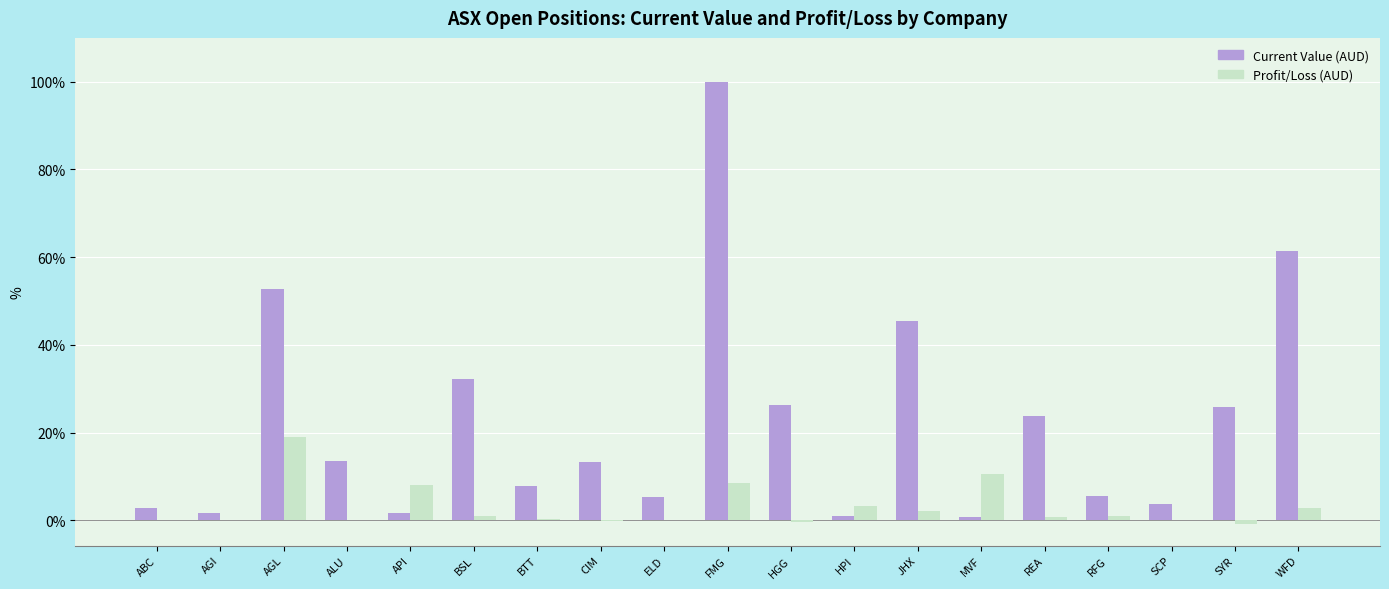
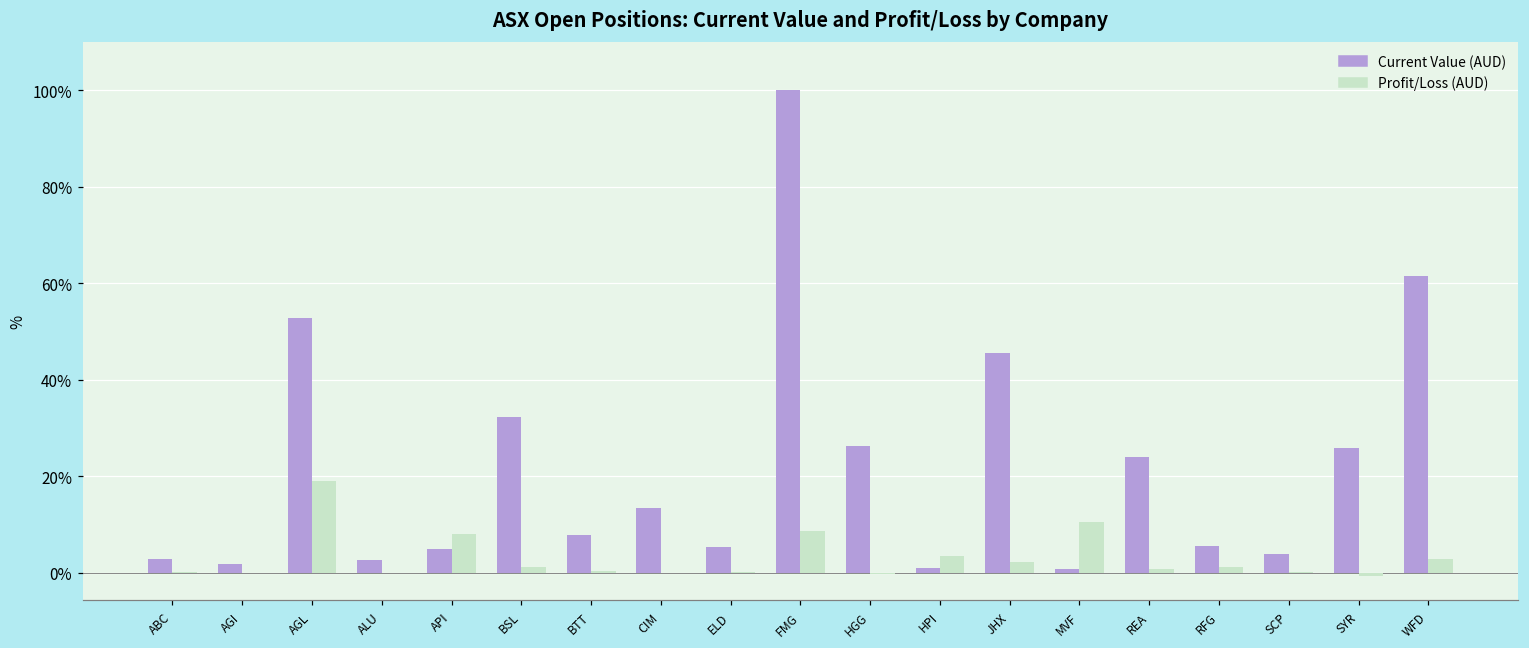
  {
    "Current Value (AUD)": {
      "ABC": "3%",
      "AGI": "2%",
      "AGL": "53%",
-     "ALU": "13%",
-     "API": "2%",
+     "ALU": "3%",
+     "API": "5%",
      "BSL": "32%",
      "BTT": "8%",
      "CIM": "13%",
      "ELD": "5%",
      "FMG": "100%",
      "HGG": "26%",
      "HPI": "1%",
      "JHX": "45%",
      "MVF": "1%",
      "REA": "24%",
      "RFG": "5%",
      "SCP": "4%",
      "SYR": "26%",
      "WFD": "61%"
    },
    "Profit/Loss (AUD)": {
      "AGL": "19%",
      "ALU": "0%",
      "API": "8%",
      "BSL": "1%",
      "FMG": "9%",
      "HPI": "3%",
      "JHX": "2%",
      "MVF": "10%",
      "REA": "1%",
      "RFG": "1%",
      "SYR": "-1%",
      "WFD": "3%"
    }
  }
